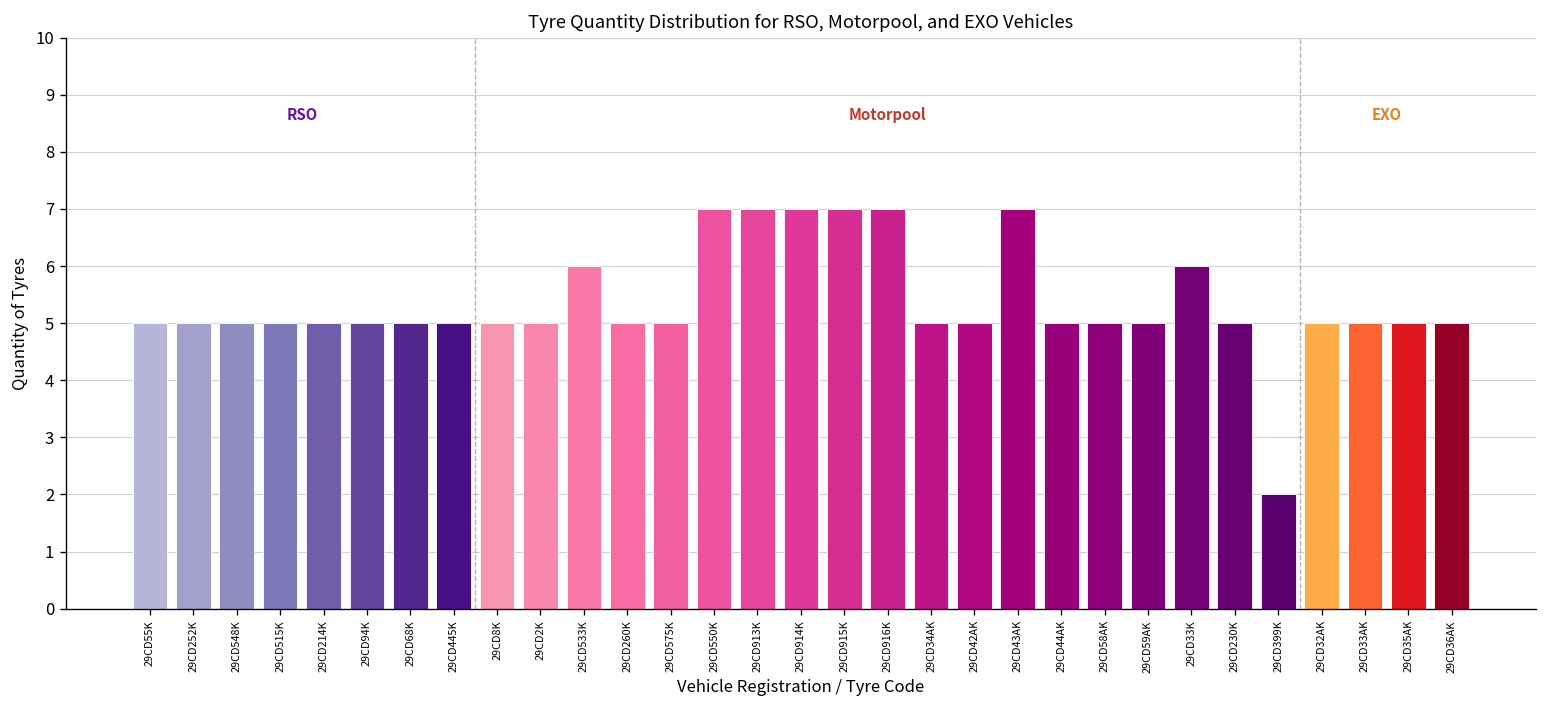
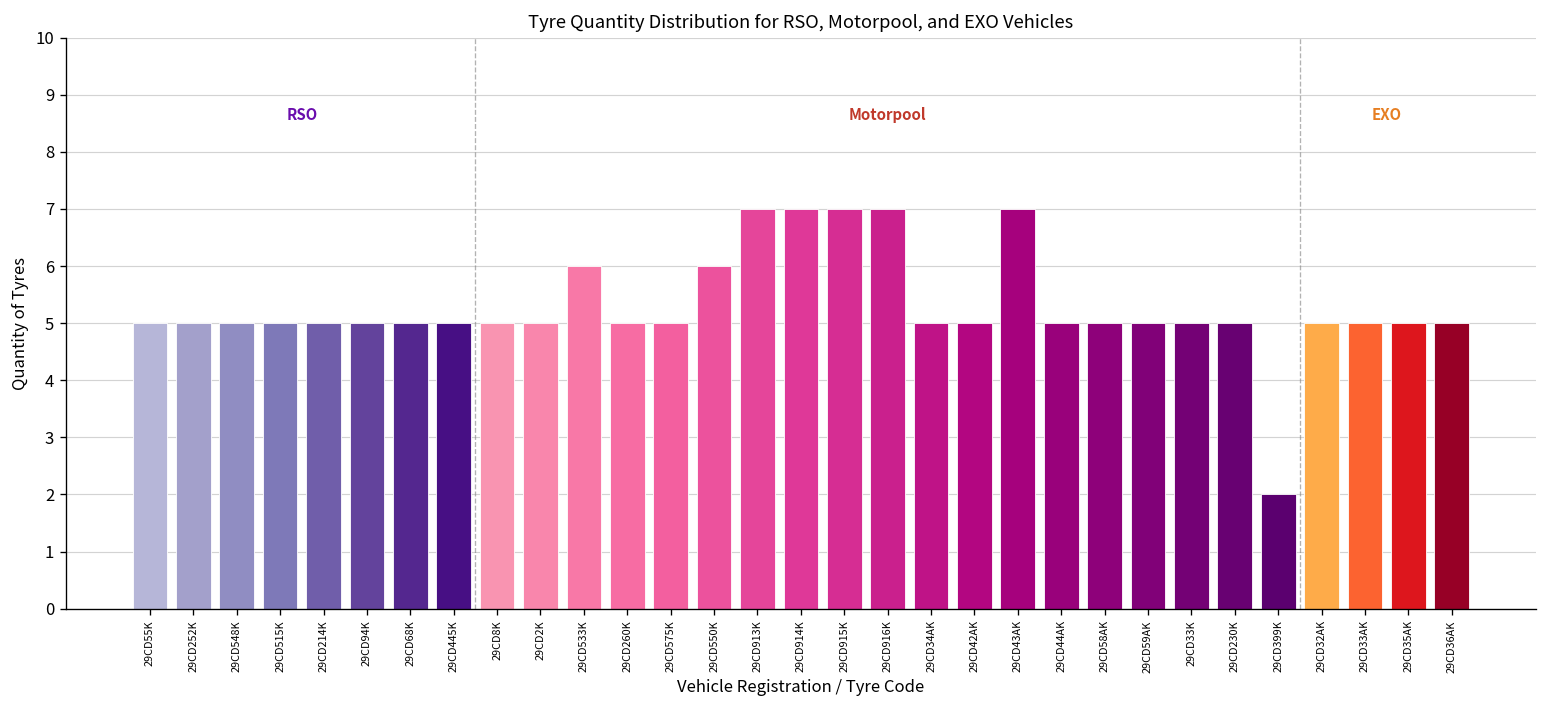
  {
    "29CD55K": 5,
    "29CD252K": 5,
    "29CD548K": 5,
    "29CD515K": 5,
    "29CD214K": 5,
    "29CD94K": 5,
    "29CD68K": 5,
    "29CD445K": 5,
    "29CD8K": 5,
    "29CD2K": 5,
    "29CD533K": 6,
    "29CD260K": 5,
    "29CD575K": 5,
-   "29CD550K": 7,
+   "29CD550K": 6,
    "29CD913K": 7,
    "29CD914K": 7,
    "29CD915K": 7,
    "29CD916K": 7,
    "29CD34AK": 5,
    "29CD42AK": 5,
    "29CD43AK": 7,
    "29CD44AK": 5,
    "29CD58AK": 5,
    "29CD59AK": 5,
-   "29CD33K": 6,
+   "29CD33K": 5,
    "29CD230K": 5,
    "29CD399K": 2,
    "29CD32AK": 5,
    "29CD33AK": 5,
    "29CD35AK": 5,
    "29CD36AK": 5
  }
